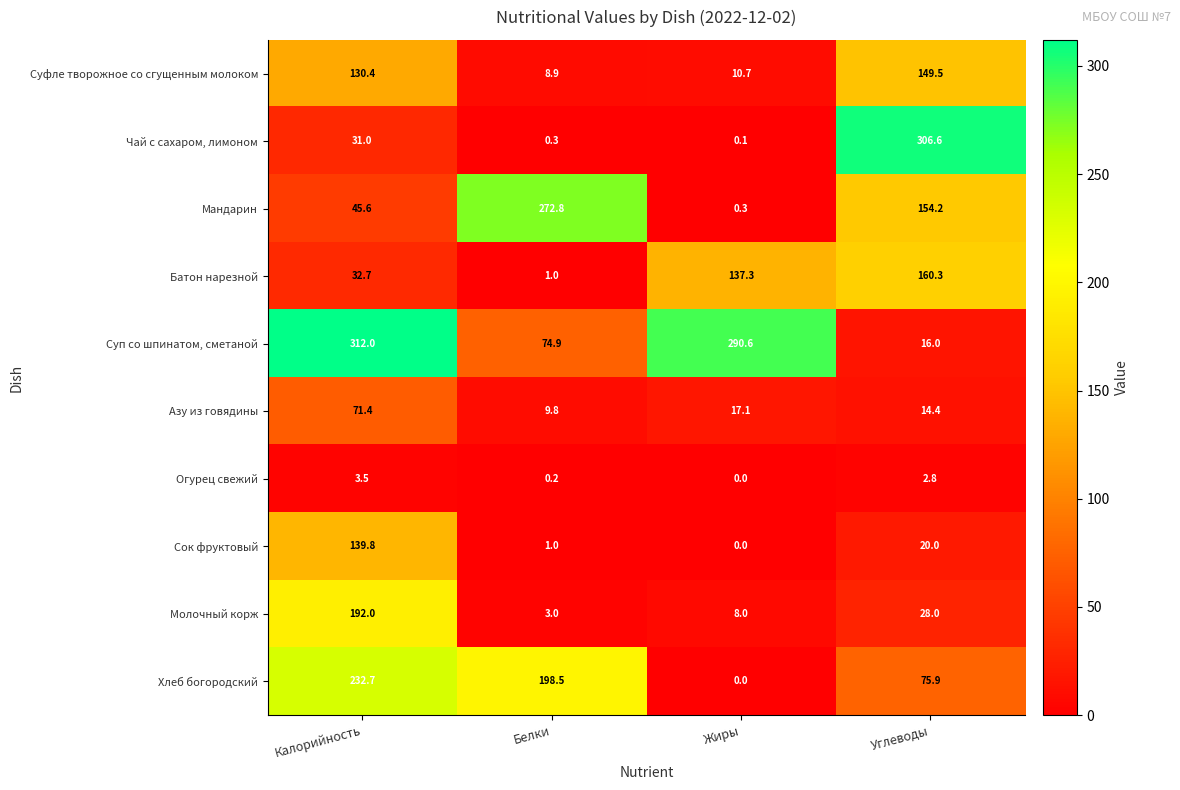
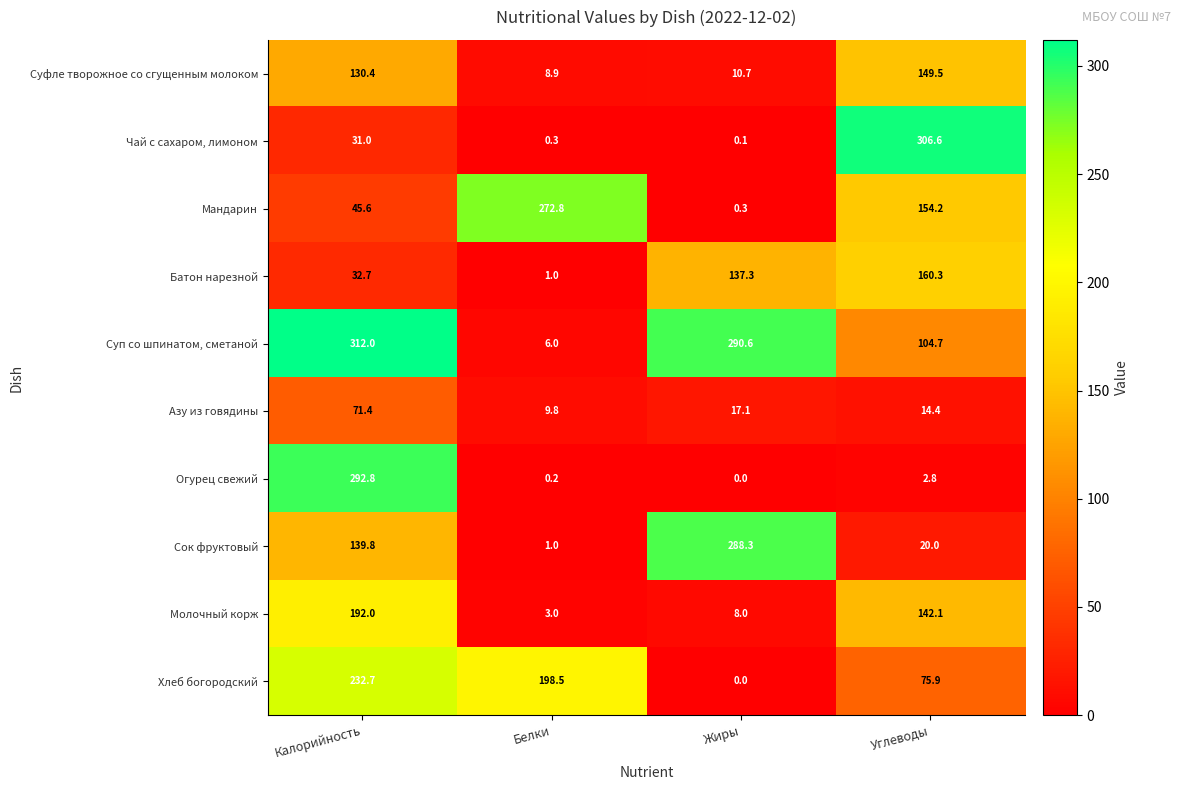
  {
    "Суфле творожное со сгущенным молоком": {
      "Калорийность": 130.4,
      "Белки": 8.9,
      "Жиры": 10.7,
      "Углеводы": 149.5
    },
    "Чай с сахаром, лимоном": {
      "Калорийность": 31.0,
      "Белки": 0.3,
      "Жиры": 0.1,
      "Углеводы": 306.6
    },
    "Мандарин": {
      "Калорийность": 45.6,
      "Белки": 272.8,
      "Жиры": 0.3,
      "Углеводы": 154.2
    },
    "Батон нарезной": {
      "Калорийность": 32.7,
      "Белки": 1.0,
      "Жиры": 137.3,
      "Углеводы": 160.3
    },
    "Суп со шпинатом, сметаной": {
      "Калорийность": 312.0,
-     "Белки": 74.9,
+     "Белки": 6.0,
      "Жиры": 290.6,
-     "Углеводы": 16.0
+     "Углеводы": 104.7
    },
    "Азу из говядины": {
      "Калорийность": 71.4,
      "Белки": 9.8,
      "Жиры": 17.1,
      "Углеводы": 14.4
    },
    "Огурец свежий": {
-     "Калорийность": 3.5,
+     "Калорийность": 292.8,
      "Белки": 0.2,
      "Жиры": 0.0,
      "Углеводы": 2.8
    },
    "Сок фруктовый": {
      "Калорийность": 139.8,
      "Белки": 1.0,
-     "Жиры": 0.0,
+     "Жиры": 288.3,
      "Углеводы": 20.0
    },
    "Молочный корж": {
      "Калорийность": 192.0,
      "Белки": 3.0,
      "Жиры": 8.0,
-     "Углеводы": 28.0
+     "Углеводы": 142.1
    },
    "Хлеб богородский": {
      "Калорийность": 232.7,
      "Белки": 198.5,
      "Жиры": 0.0,
      "Углеводы": 75.9
    }
  }
